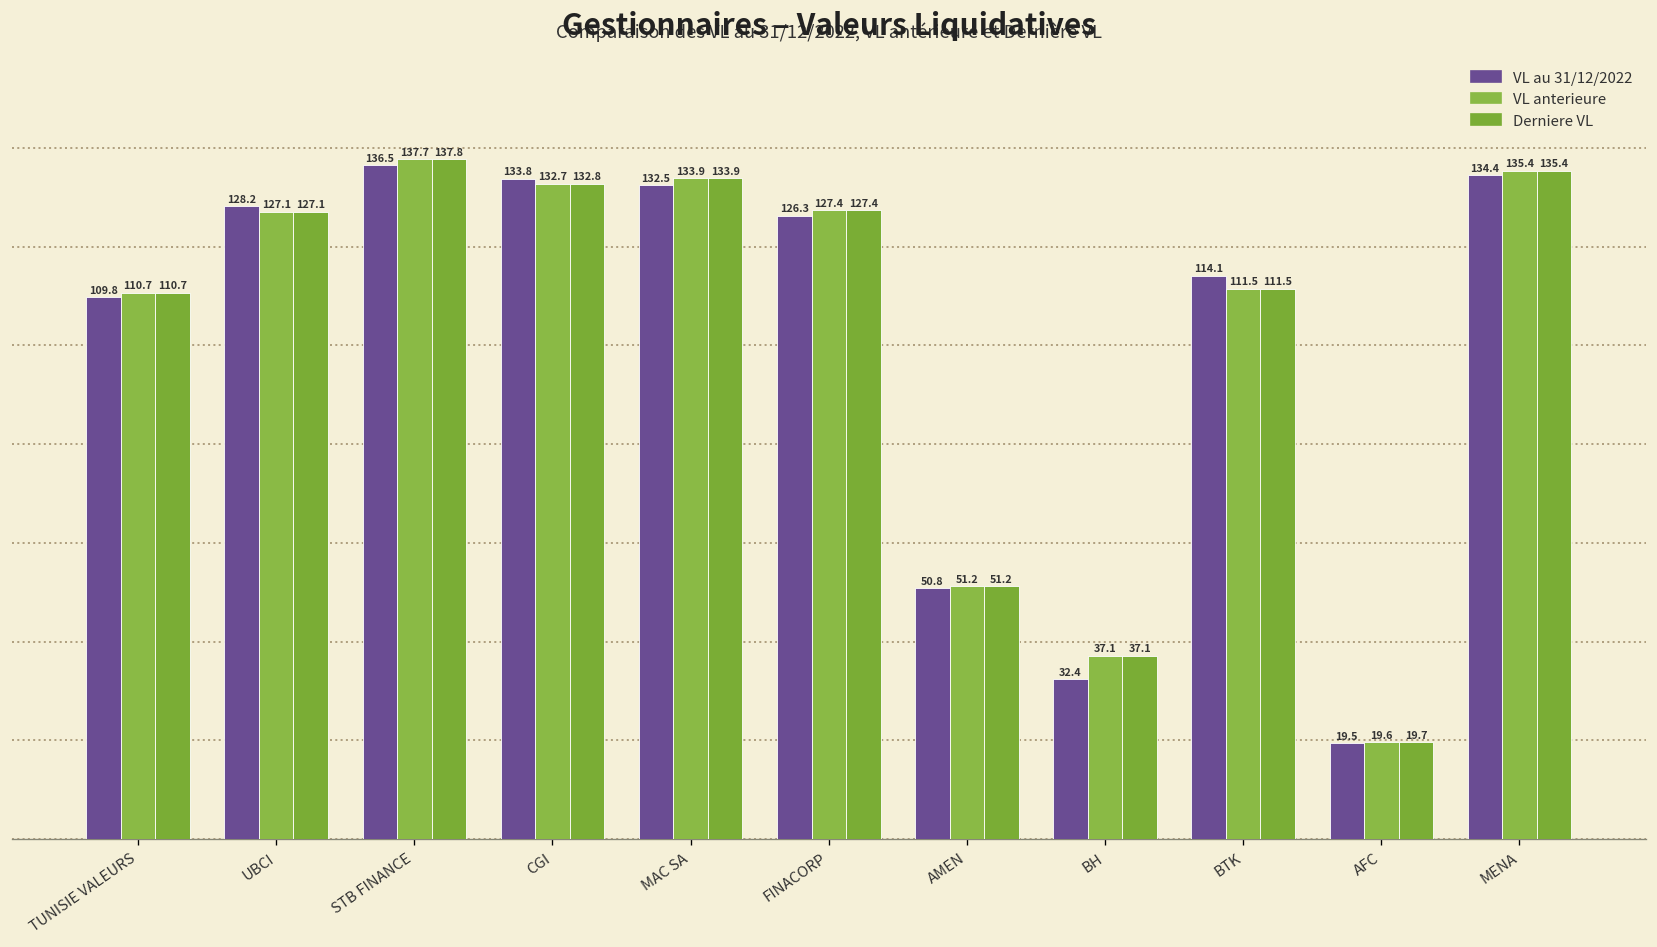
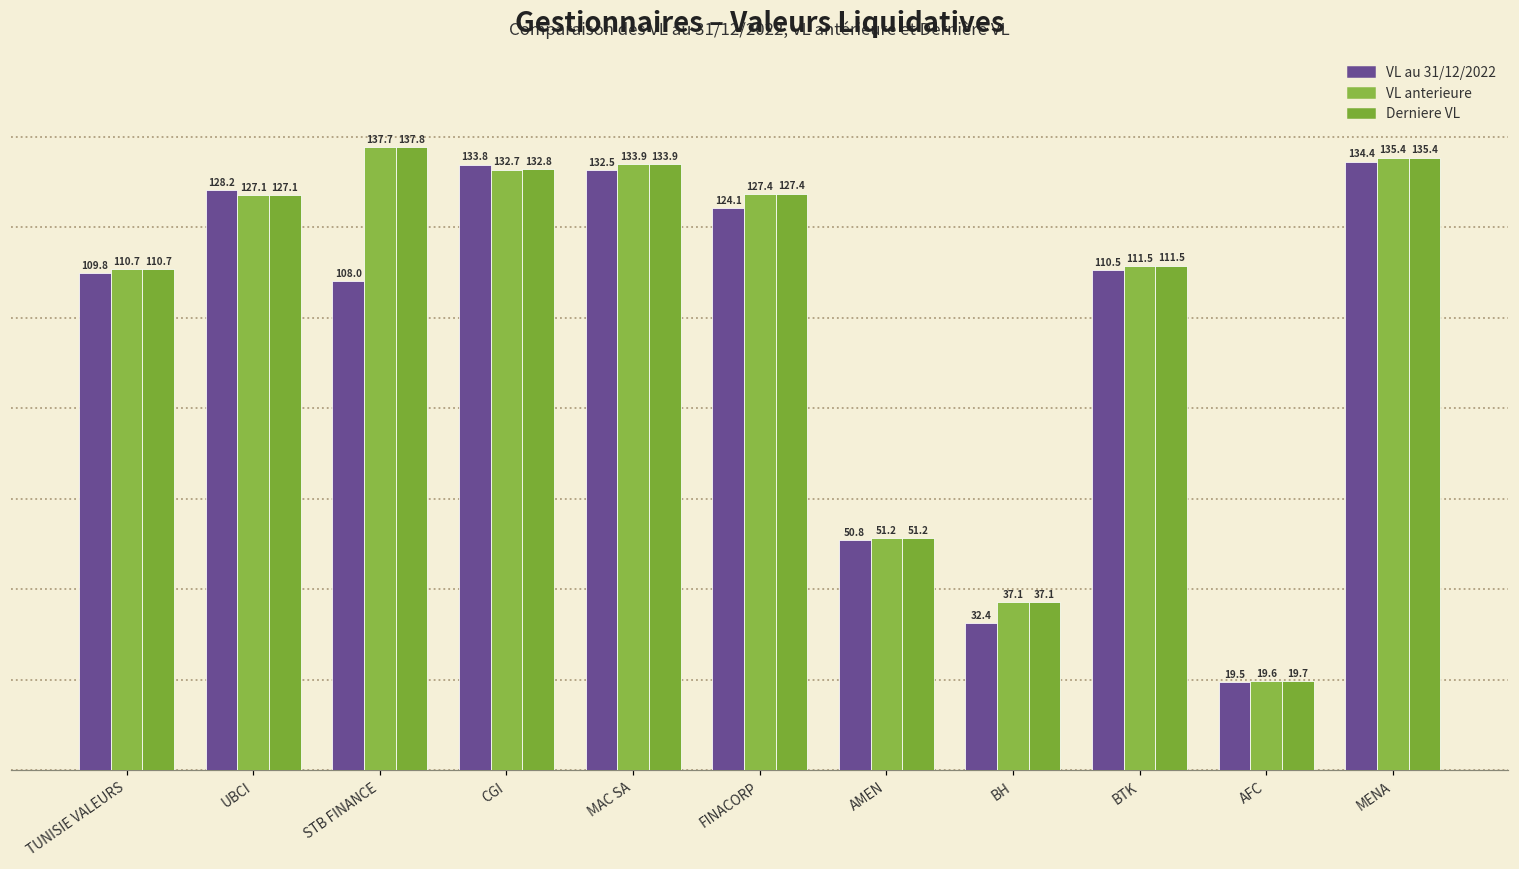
  {
    "VL au 31/12/2022": {
      "TUNISIE VALEURS": 109.8,
      "UBCI": 128.2,
-     "STB FINANCE": 136.5,
+     "STB FINANCE": 108.0,
      "CGI": 133.8,
      "MAC SA": 132.5,
-     "FINACORP": 126.3,
+     "FINACORP": 124.1,
      "AMEN": 50.8,
      "BH": 32.4,
-     "BTK": 114.1,
+     "BTK": 110.5,
      "AFC": 19.5,
      "MENA": 134.4
    }
  }
